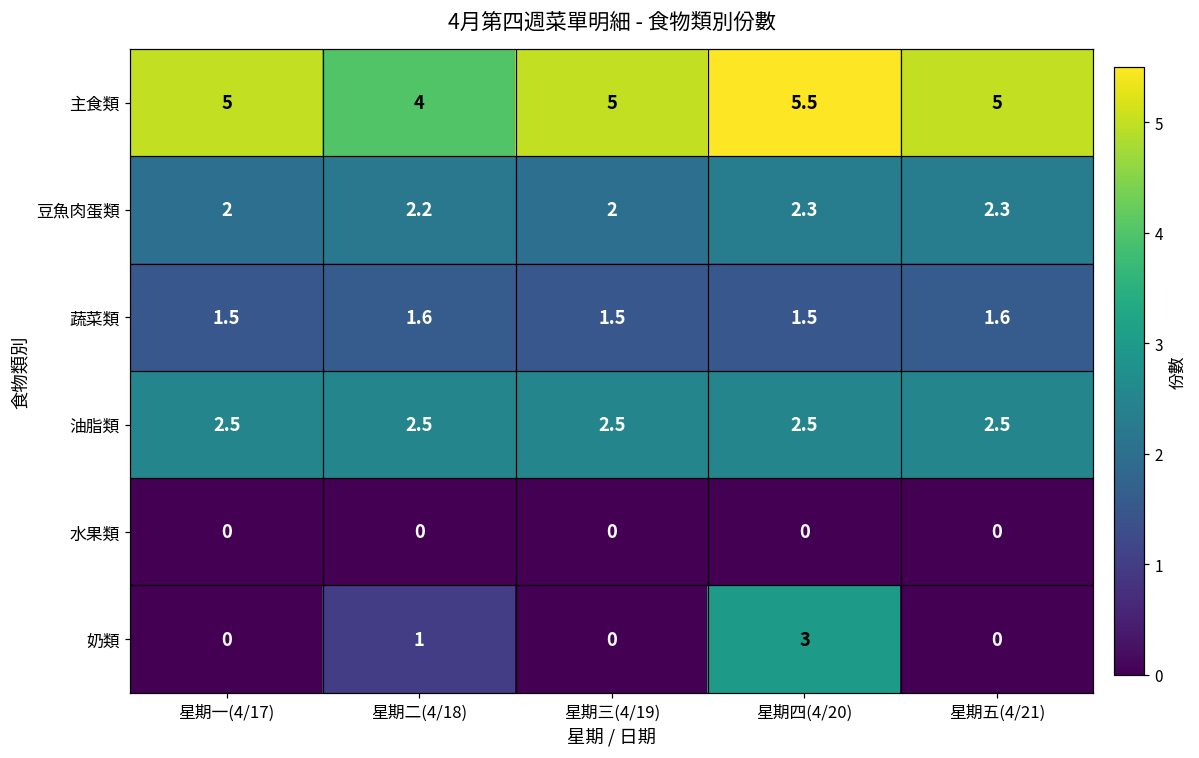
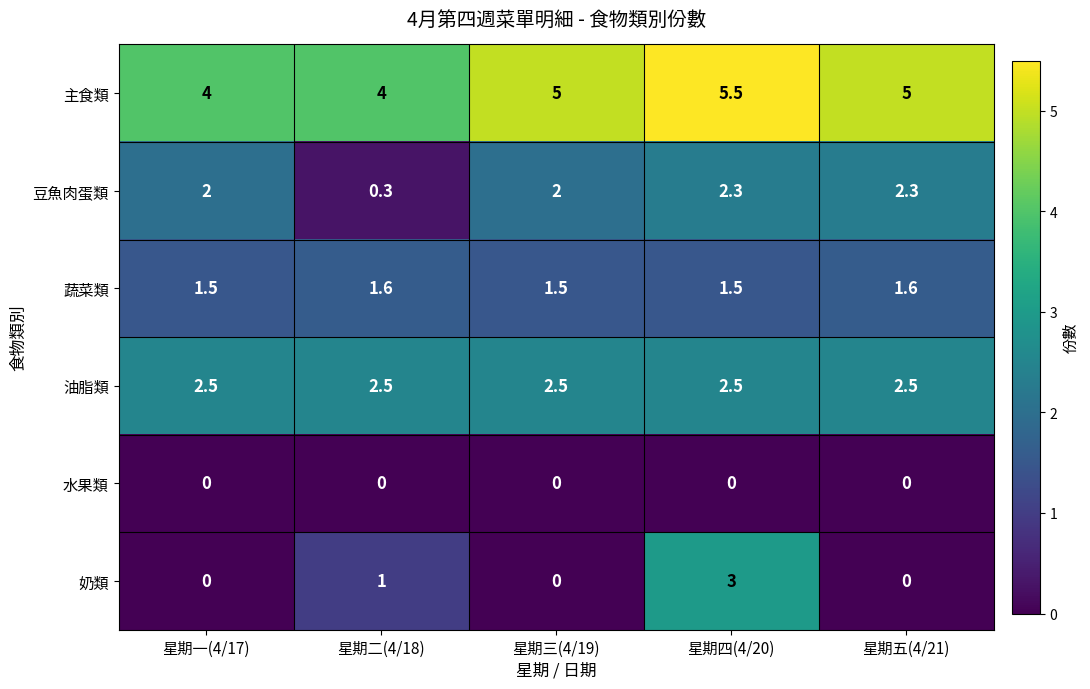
  {
    "主食類": {
-     "星期一(4/17)": 5,
+     "星期一(4/17)": 4,
      "星期二(4/18)": 4,
      "星期三(4/19)": 5,
      "星期四(4/20)": 5.5,
      "星期五(4/21)": 5
    },
    "豆魚肉蛋類": {
      "星期一(4/17)": 2,
-     "星期二(4/18)": 2.2,
+     "星期二(4/18)": 0.3,
      "星期三(4/19)": 2,
      "星期四(4/20)": 2.3,
      "星期五(4/21)": 2.3
    },
    "蔬菜類": {
      "星期一(4/17)": 1.5,
      "星期二(4/18)": 1.6,
      "星期三(4/19)": 1.5,
      "星期四(4/20)": 1.5,
      "星期五(4/21)": 1.6
    },
    "油脂類": {
      "星期一(4/17)": 2.5,
      "星期二(4/18)": 2.5,
      "星期三(4/19)": 2.5,
      "星期四(4/20)": 2.5,
      "星期五(4/21)": 2.5
    },
    "水果類": {
      "星期一(4/17)": 0,
      "星期二(4/18)": 0,
      "星期三(4/19)": 0,
      "星期四(4/20)": 0,
      "星期五(4/21)": 0
    },
    "奶類": {
      "星期一(4/17)": 0,
      "星期二(4/18)": 1,
      "星期三(4/19)": 0,
      "星期四(4/20)": 3,
      "星期五(4/21)": 0
    }
  }
